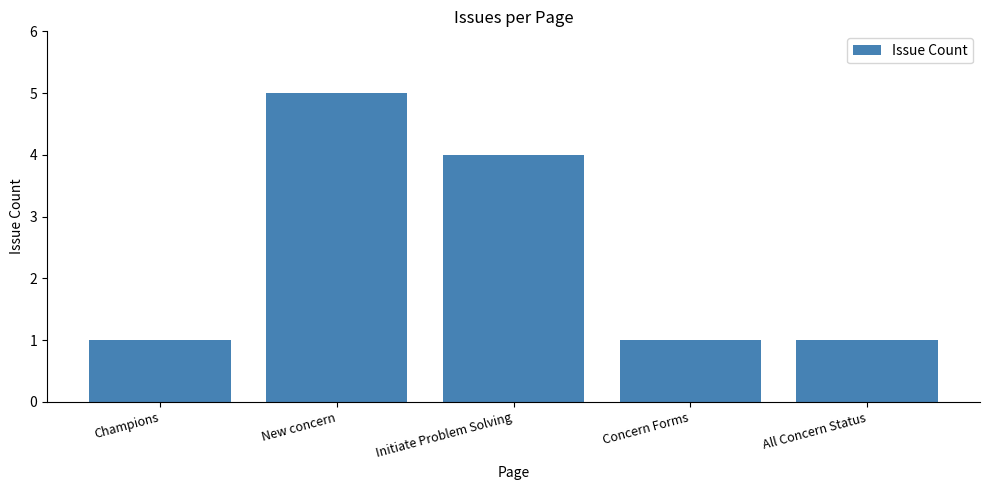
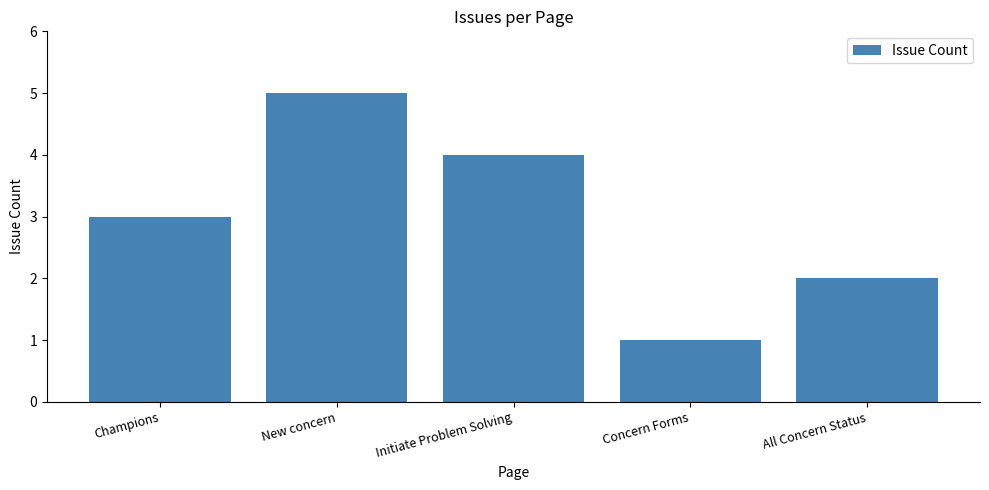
  {
-   "Champions": 1,
+   "Champions": 3,
    "New concern": 5,
    "Initiate Problem Solving": 4,
    "Concern Forms": 1,
-   "All Concern Status": 1
+   "All Concern Status": 2
  }
